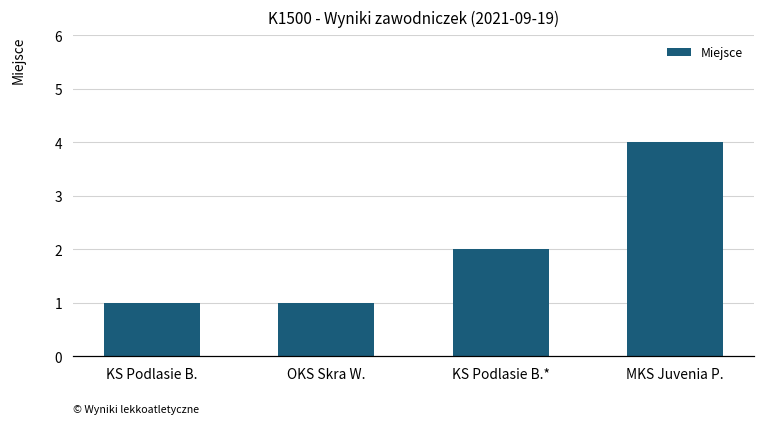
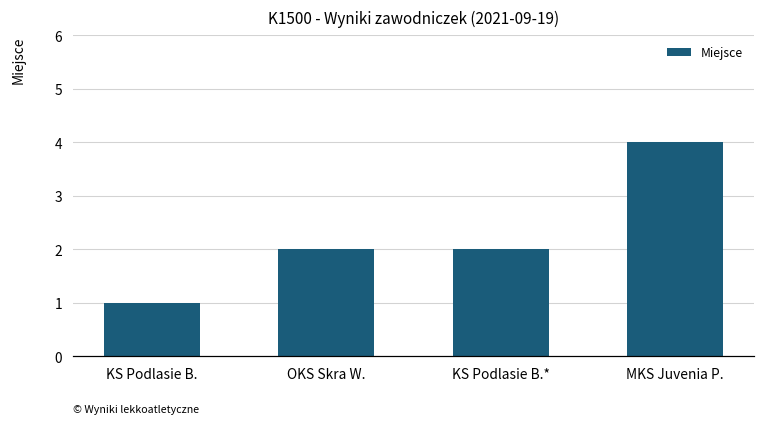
  {
    "KS Podlasie B.": 1,
-   "OKS Skra W.": 1,
+   "OKS Skra W.": 2,
    "KS Podlasie B.*": 2,
    "MKS Juvenia P.": 4
  }
